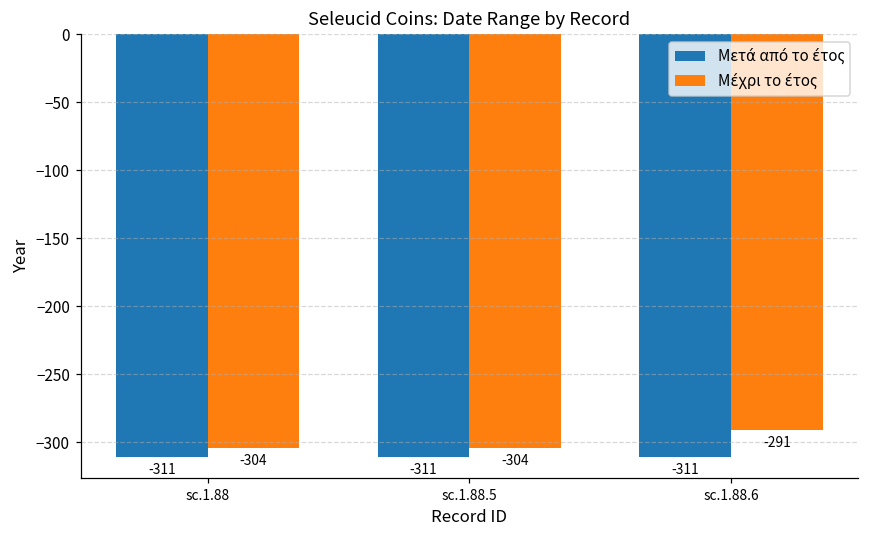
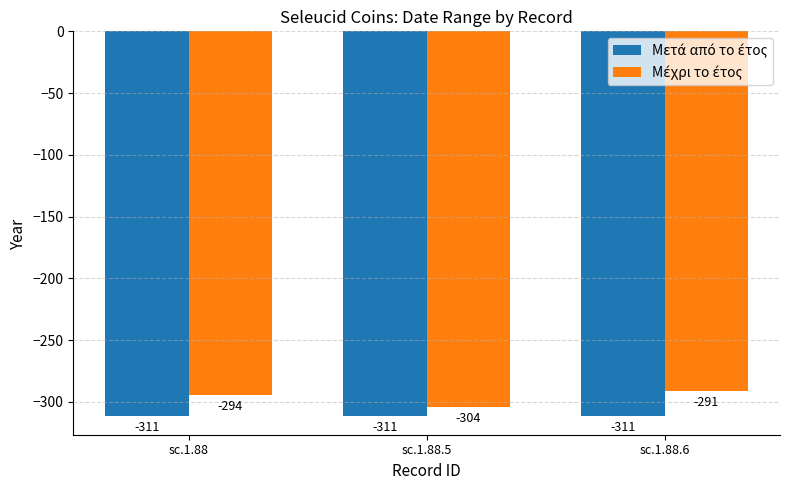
  {
    "Μετά από το έτος": {
      "sc.1.88": -311,
      "sc.1.88.5": -311,
      "sc.1.88.6": -311
    },
    "Μέχρι το έτος": {
-     "sc.1.88": -304,
+     "sc.1.88": -294,
      "sc.1.88.5": -304,
      "sc.1.88.6": -291
    }
  }
